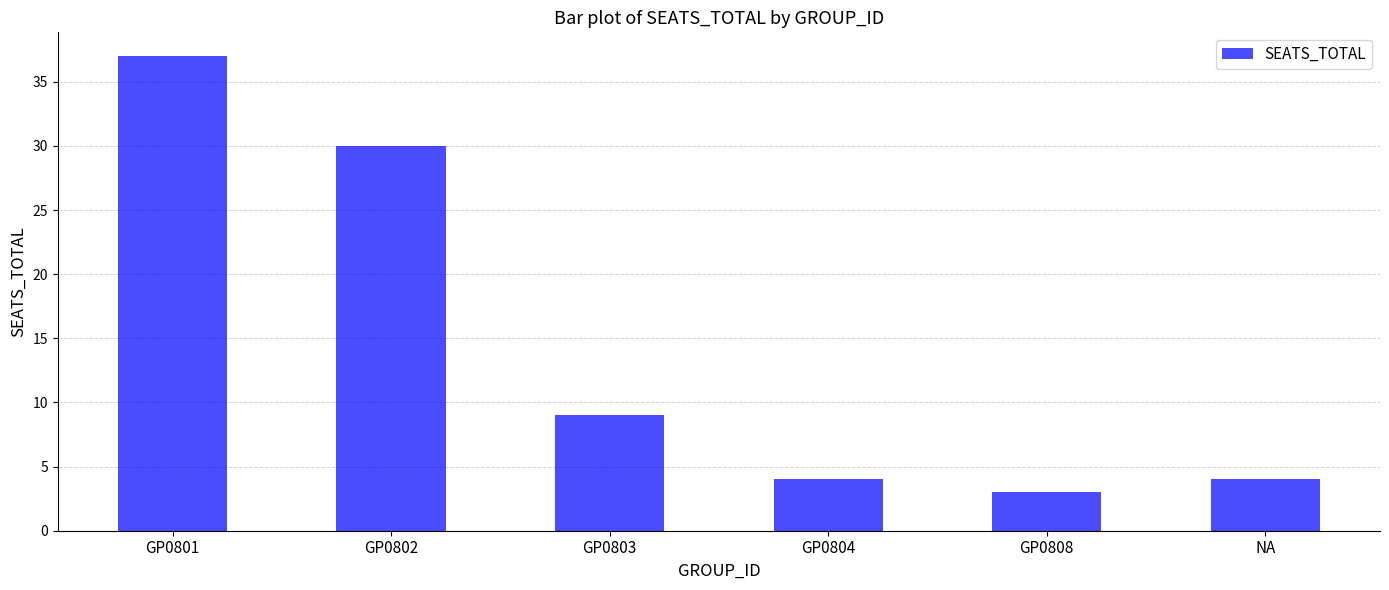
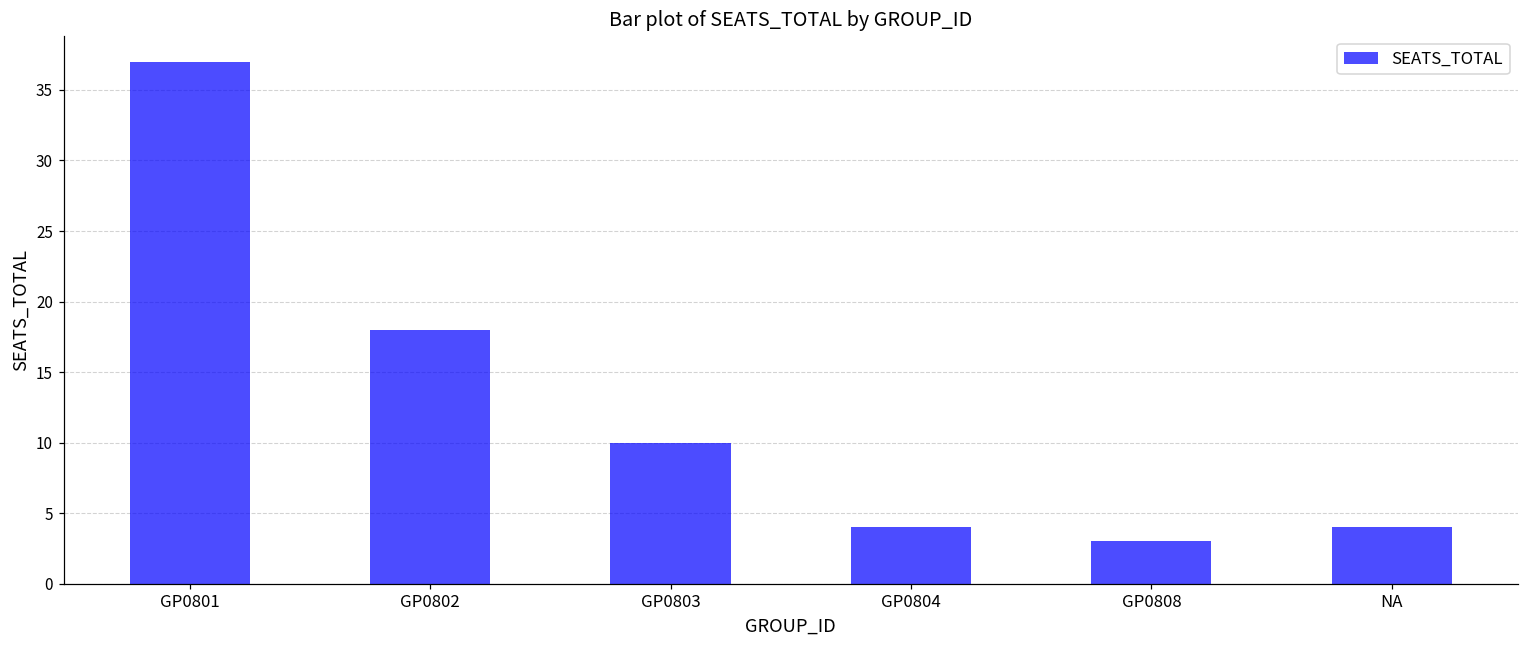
  {
    "GP0801": 37,
-   "GP0802": 30,
-   "GP0803": 9,
+   "GP0802": 18,
+   "GP0803": 10,
    "GP0804": 4,
    "GP0808": 3,
    "NA": 4
  }
